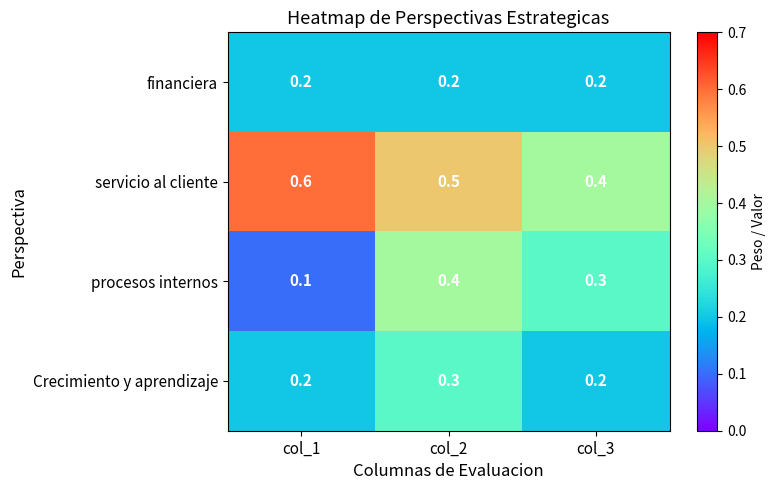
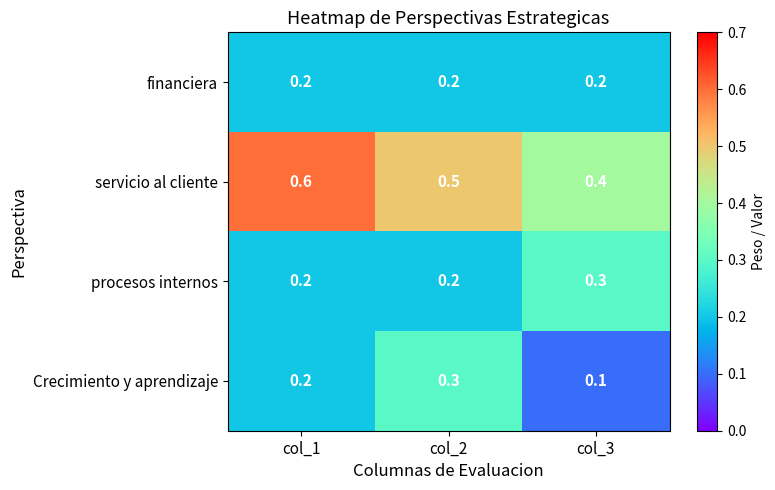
  {
    "financiera": {
      "col_1": 0.2,
      "col_2": 0.2,
      "col_3": 0.2
    },
    "servicio al cliente": {
      "col_1": 0.6,
      "col_2": 0.5,
      "col_3": 0.4
    },
    "procesos internos": {
-     "col_1": 0.1,
-     "col_2": 0.4,
+     "col_1": 0.2,
+     "col_2": 0.2,
      "col_3": 0.3
    },
    "Crecimiento y aprendizaje": {
      "col_1": 0.2,
      "col_2": 0.3,
-     "col_3": 0.2
+     "col_3": 0.1
    }
  }
